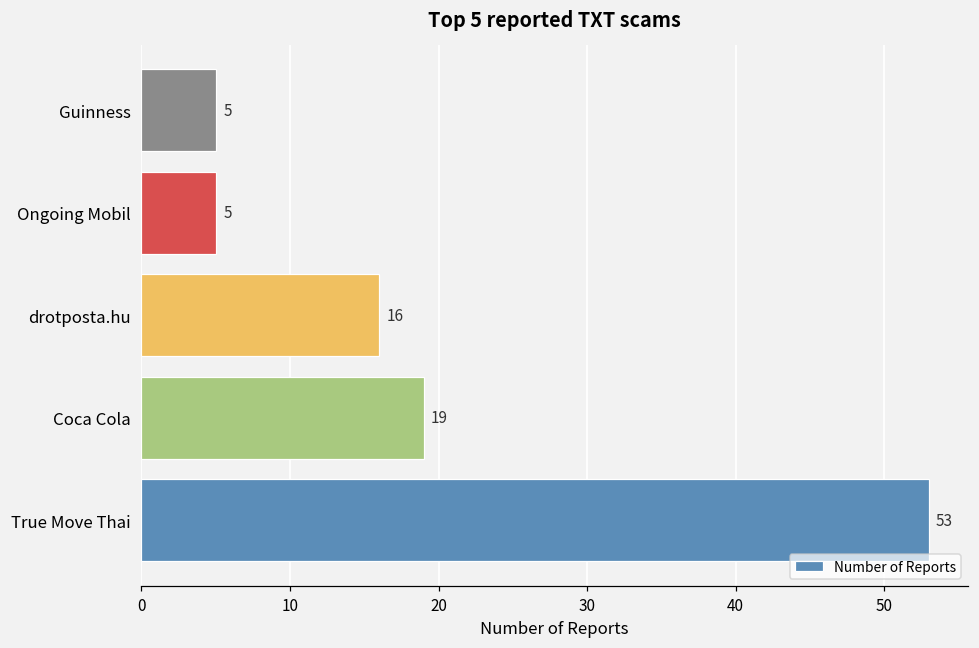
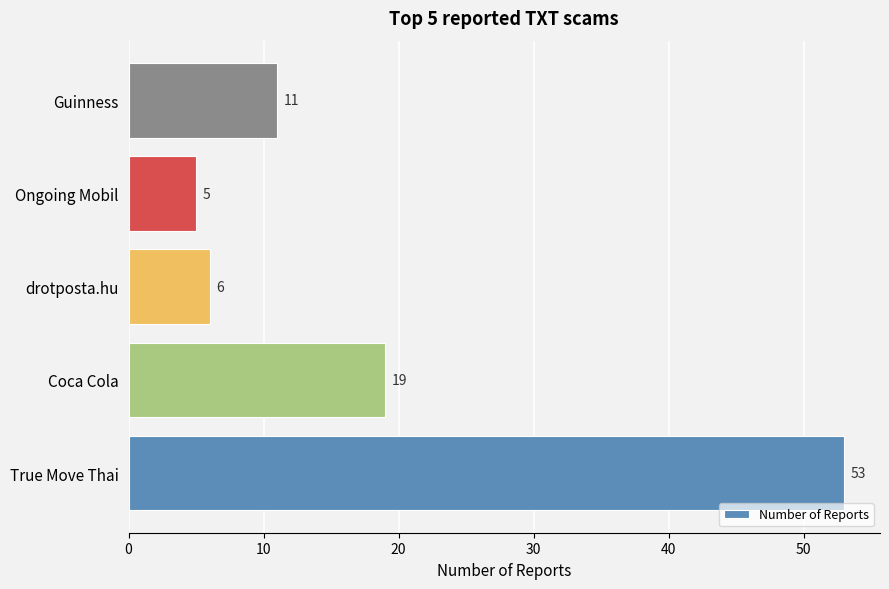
  {
-   "Guinness": 5,
+   "Guinness": 11,
    "Ongoing Mobil": 5,
-   "drotposta.hu": 16,
+   "drotposta.hu": 6,
    "Coca Cola": 19,
    "True Move Thai": 53
  }
